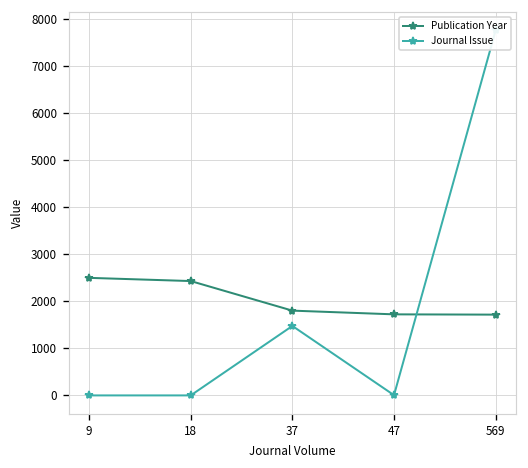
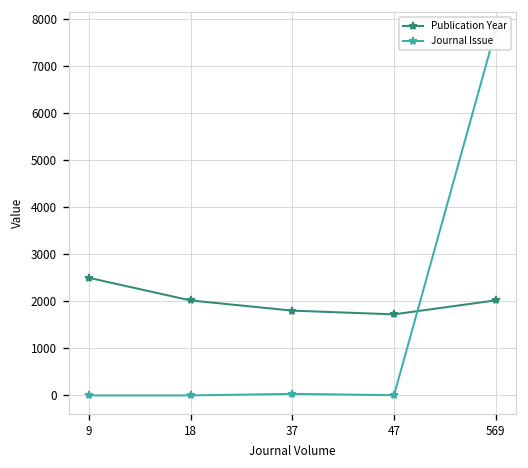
  {
    "Publication Year": {
      "9": 2500,
-     "18": 2400,
+     "18": 2000,
      "37": 1800,
      "47": 1700,
-     "569": 1700
+     "569": 2000
    },
    "Journal Issue": {
      "9": 0,
      "18": 0,
-     "37": 1500,
+     "37": 0,
      "47": 0
    }
  }
